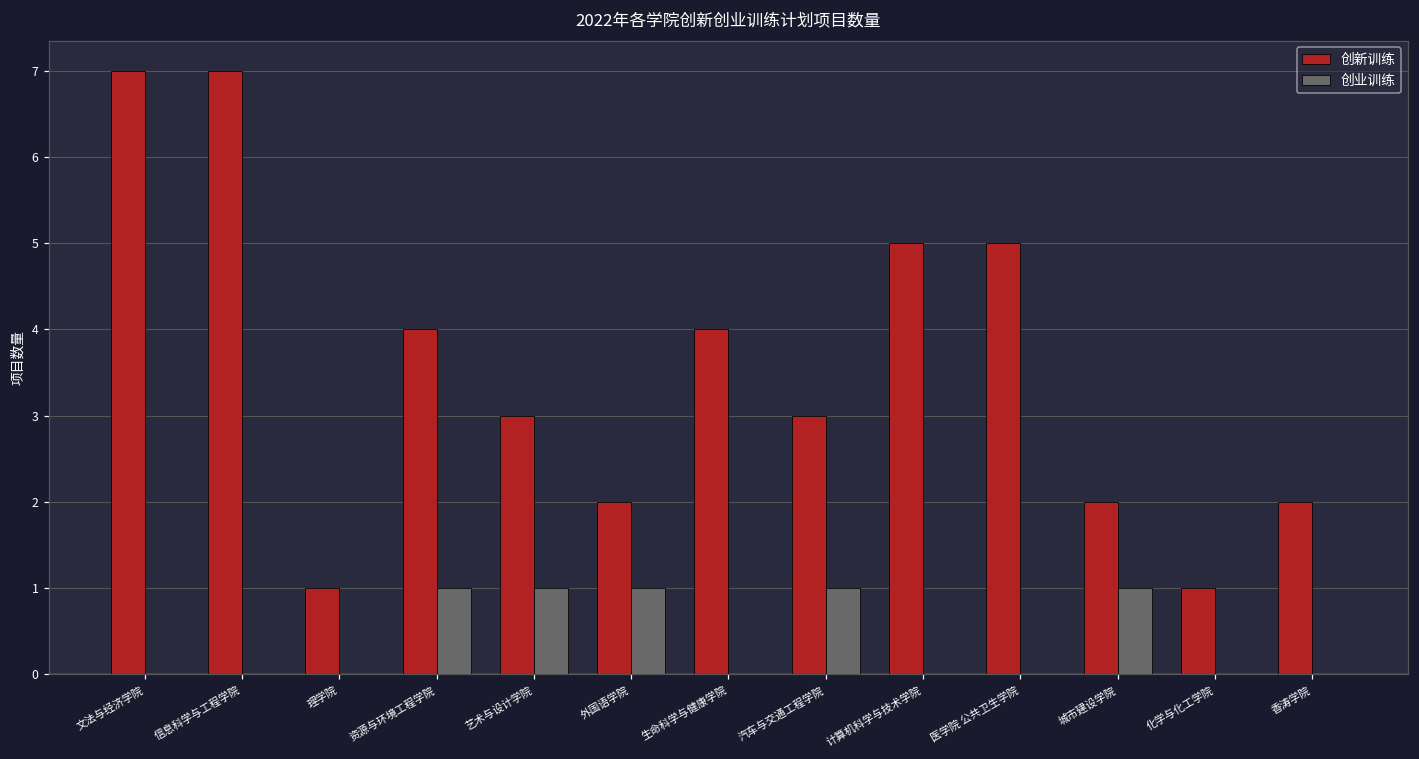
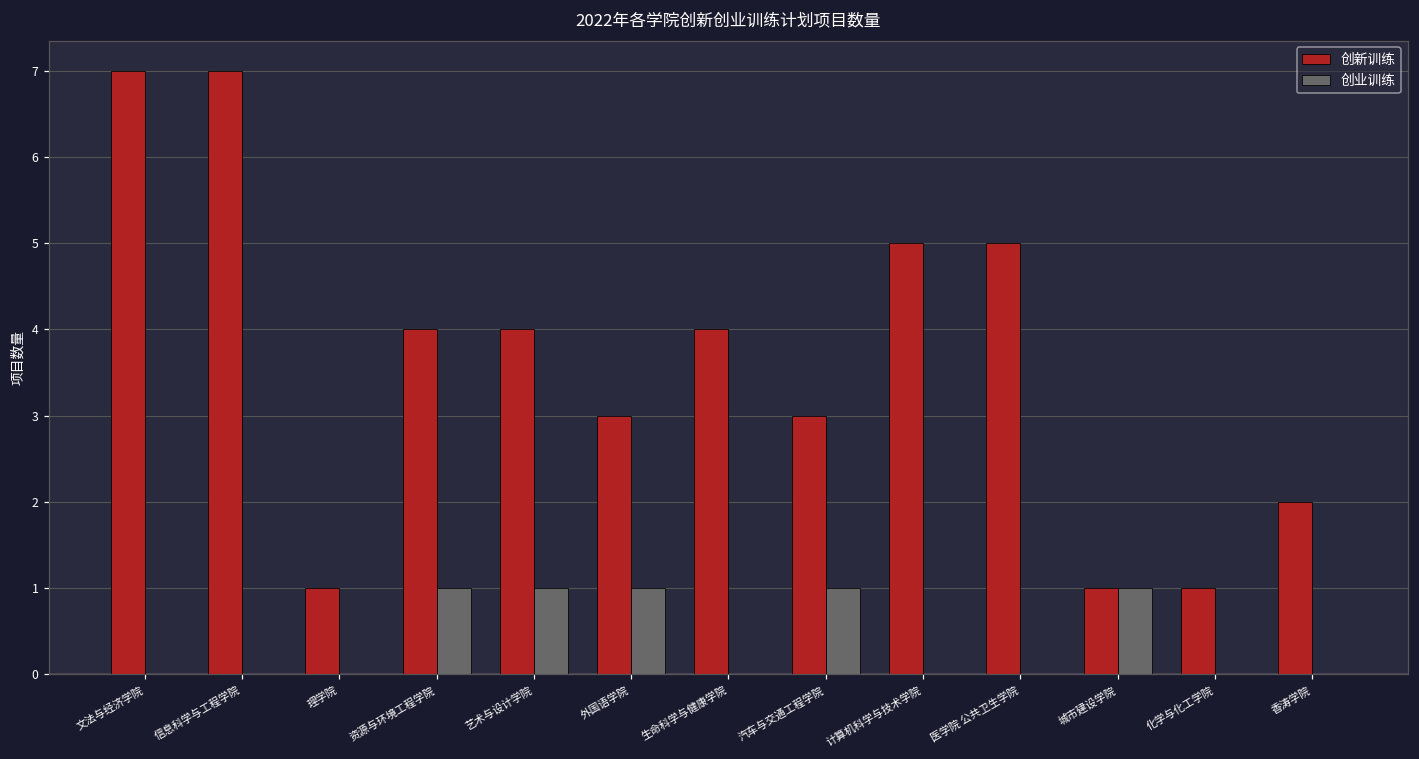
  {
    "创新训练": {
      "文法与经济学院": 7,
      "信息科学与工程学院": 7,
      "理学院": 1,
      "资源与环境工程学院": 4,
-     "艺术与设计学院": 3,
-     "外国语学院": 2,
+     "艺术与设计学院": 4,
+     "外国语学院": 3,
      "生命科学与健康学院": 4,
      "汽车与交通工程学院": 3,
      "计算机科学与技术学院": 5,
      "医学院 公共卫生学院": 5,
-     "城市建设学院": 2,
+     "城市建设学院": 1,
      "化学与化工学院": 1,
      "香涛学院": 2
    },
    "创业训练": {
      "文法与经济学院": 0,
      "信息科学与工程学院": 0,
      "理学院": 0,
      "资源与环境工程学院": 1,
      "艺术与设计学院": 1,
      "外国语学院": 1,
      "生命科学与健康学院": 0,
      "汽车与交通工程学院": 1,
      "计算机科学与技术学院": 0,
      "医学院 公共卫生学院": 0,
      "城市建设学院": 1,
      "化学与化工学院": 0,
      "香涛学院": 0
    }
  }
